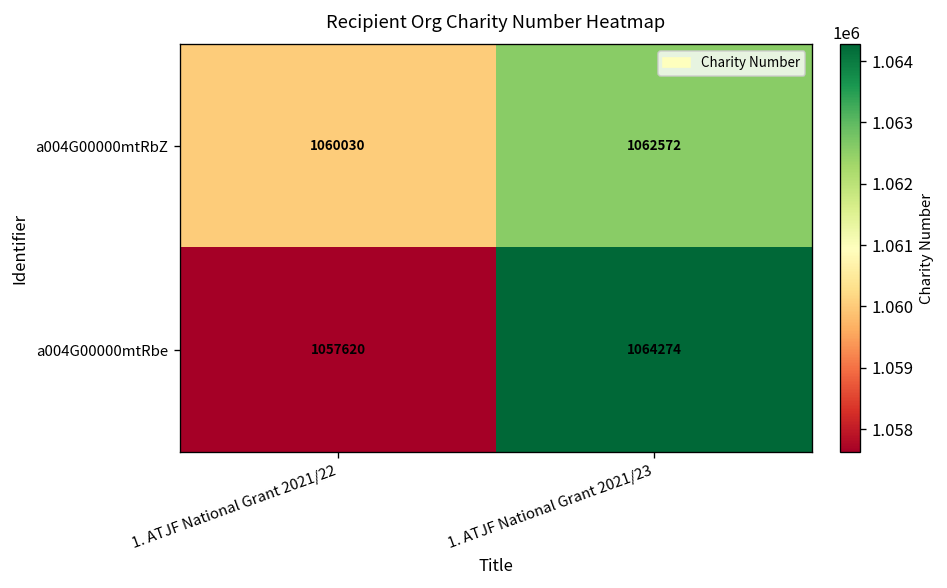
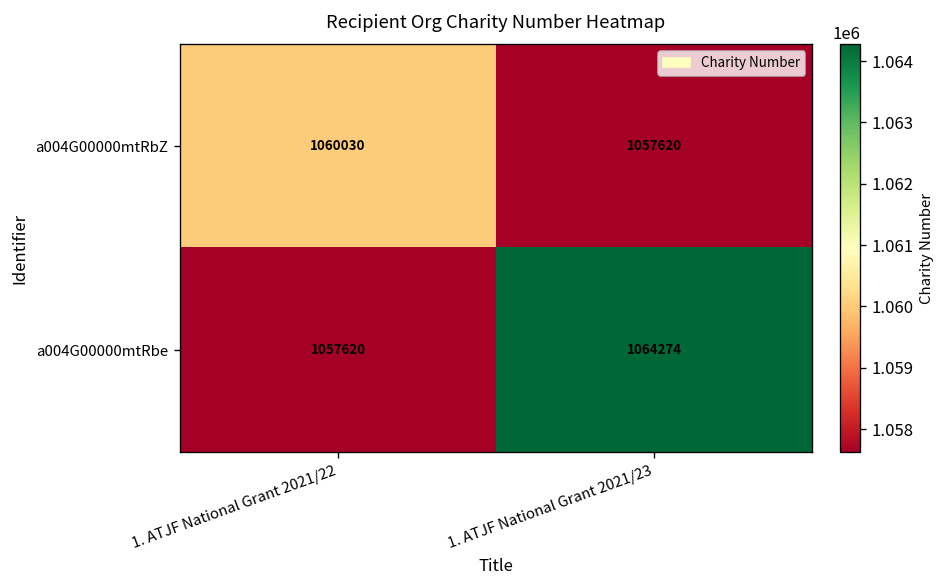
  {
    "a004G00000mtRbZ": {
      "1. ATJF National Grant 2021/22": 1060030,
-     "1. ATJF National Grant 2021/23": 1062572
+     "1. ATJF National Grant 2021/23": 1057620
    },
    "a004G00000mtRbe": {
      "1. ATJF National Grant 2021/22": 1057620,
      "1. ATJF National Grant 2021/23": 1064274
    }
  }
